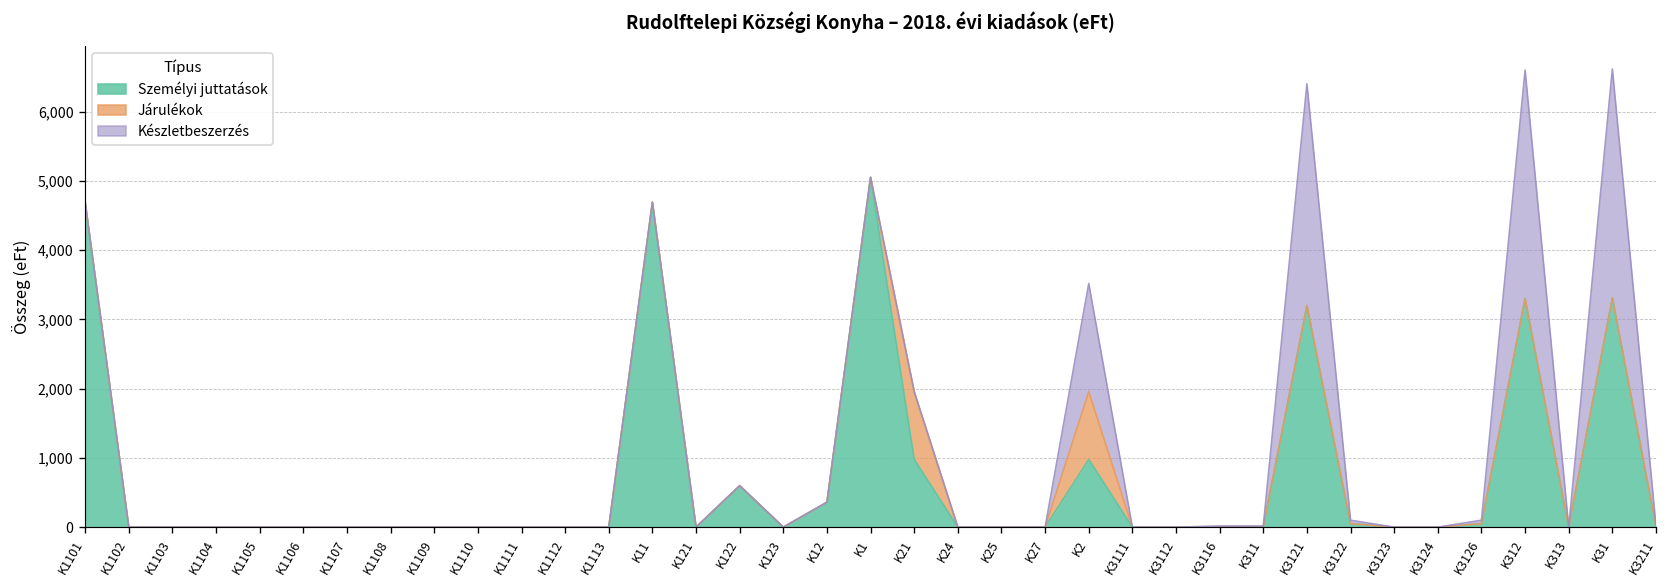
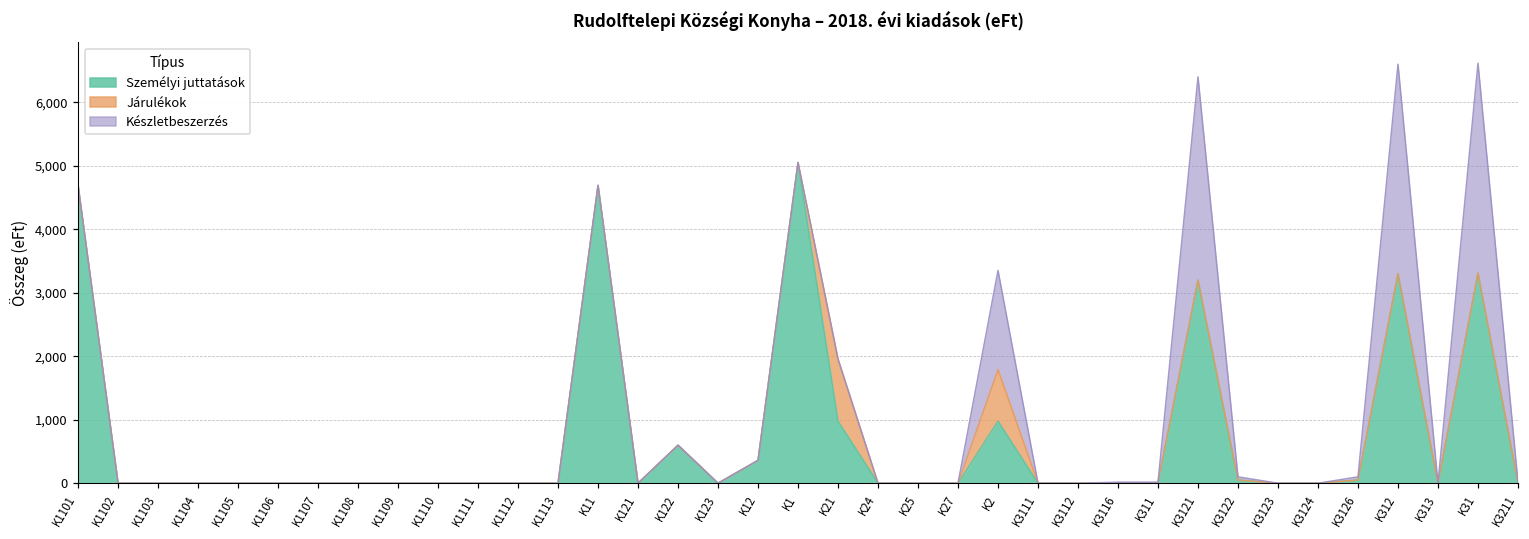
  {
    "Személyi juttatások": {
      "K21": "1,000",
      "K2": "1,000"
    },
    "Járulékok": {
-     "K2": "1,000"
+     "K2": "800"
    },
    "Készletbeszerzés": {
      "K2": "1,600",
      "K3121": "3,200",
      "K3122": "100",
      "K3126": "100",
      "K312": "3,300",
      "K31": "3,300"
    }
  }
